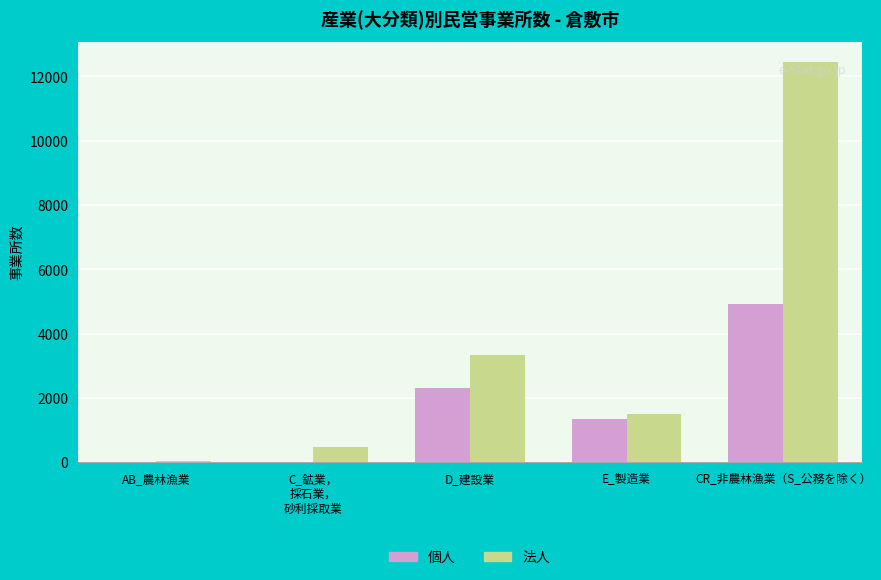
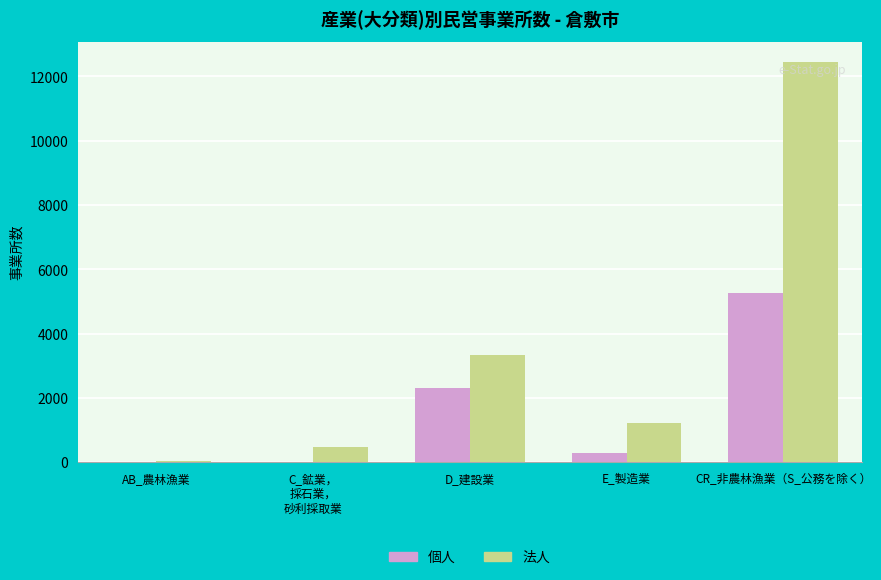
  {
    "個人": {
      "AB_農林漁業": 0,
      "C_鉱業， 採石業， 砂利採取業": 0,
      "D_建設業": 2300,
-     "E_製造業": 1300,
-     "CR_非農林漁業（S_公務を除く）": 4900
+     "E_製造業": 300,
+     "CR_非農林漁業（S_公務を除く）": 5300
    },
    "法人": {
      "C_鉱業， 採石業， 砂利採取業": 500,
      "D_建設業": 3300,
-     "E_製造業": 1500,
+     "E_製造業": 1200,
      "CR_非農林漁業（S_公務を除く）": 12500
    }
  }
